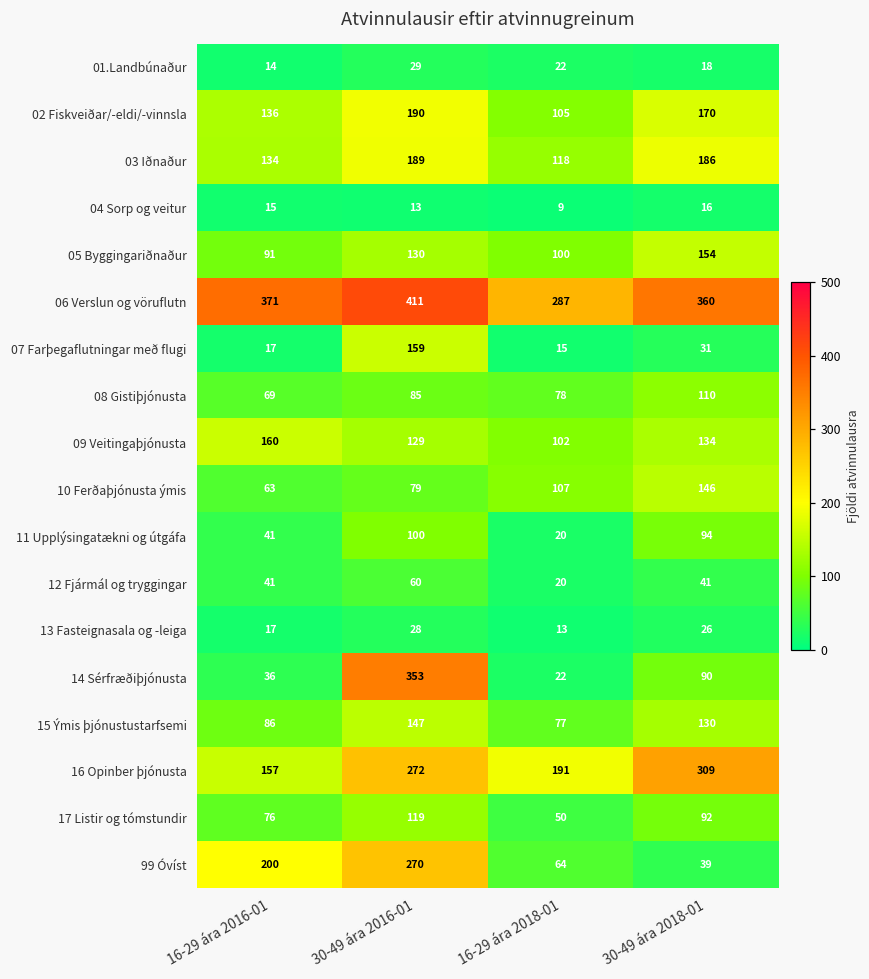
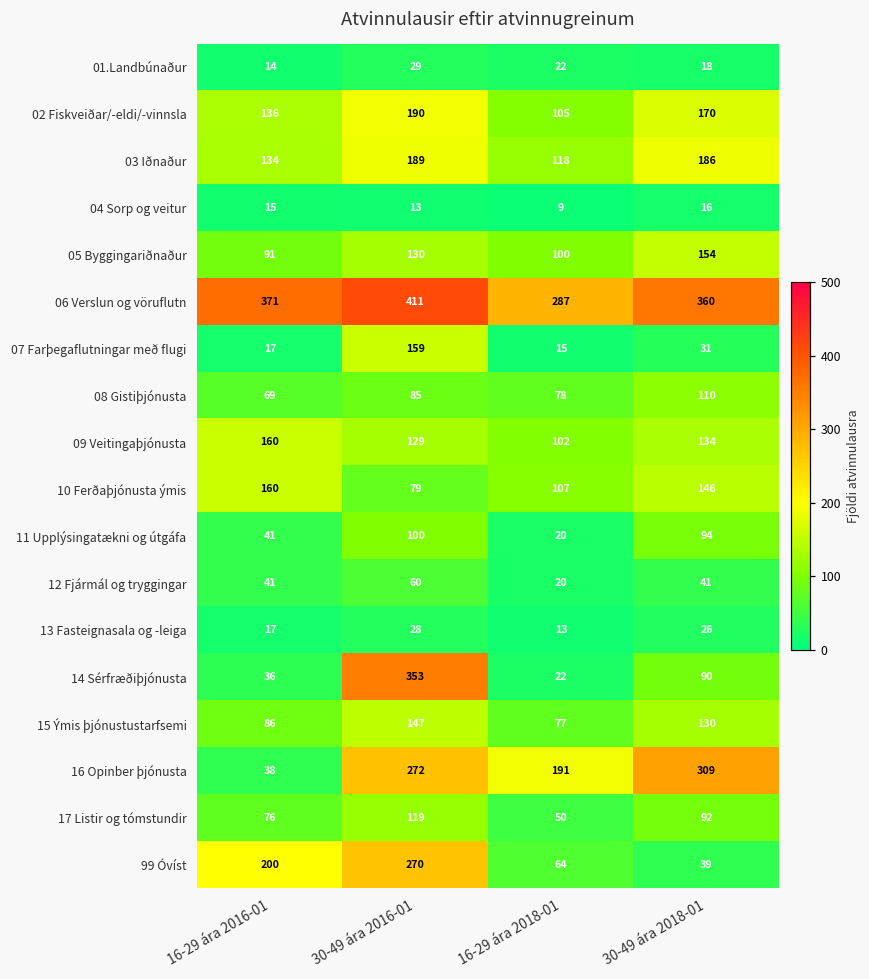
  {
    "01.Landbúnaður": {
      "16-29 ára 2016-01": 14,
      "30-49 ára 2016-01": 29,
      "16-29 ára 2018-01": 22,
      "30-49 ára 2018-01": 18
    },
    "02 Fiskveiðar/-eldi/-vinnsla": {
      "16-29 ára 2016-01": 136,
      "30-49 ára 2016-01": 190,
      "16-29 ára 2018-01": 105,
      "30-49 ára 2018-01": 170
    },
    "03 Iðnaður": {
      "16-29 ára 2016-01": 134,
      "30-49 ára 2016-01": 189,
      "16-29 ára 2018-01": 118,
      "30-49 ára 2018-01": 186
    },
    "04 Sorp og veitur": {
      "16-29 ára 2016-01": 15,
      "30-49 ára 2016-01": 13,
      "16-29 ára 2018-01": 9,
      "30-49 ára 2018-01": 16
    },
    "05 Byggingariðnaður": {
      "16-29 ára 2016-01": 91,
      "30-49 ára 2016-01": 130,
      "16-29 ára 2018-01": 100,
      "30-49 ára 2018-01": 154
    },
    "06 Verslun og vöruflutn": {
      "16-29 ára 2016-01": 371,
      "30-49 ára 2016-01": 411,
      "16-29 ára 2018-01": 287,
      "30-49 ára 2018-01": 360
    },
    "07 Farþegaflutningar með flugi": {
      "16-29 ára 2016-01": 17,
      "30-49 ára 2016-01": 159,
      "16-29 ára 2018-01": 15,
      "30-49 ára 2018-01": 31
    },
    "08 Gistiþjónusta": {
      "16-29 ára 2016-01": 69,
      "30-49 ára 2016-01": 85,
      "16-29 ára 2018-01": 78,
      "30-49 ára 2018-01": 110
    },
    "09 Veitingaþjónusta": {
      "16-29 ára 2016-01": 160,
      "30-49 ára 2016-01": 129,
      "16-29 ára 2018-01": 102,
      "30-49 ára 2018-01": 134
    },
    "10 Ferðaþjónusta ýmis": {
-     "16-29 ára 2016-01": 63,
+     "16-29 ára 2016-01": 160,
      "30-49 ára 2016-01": 79,
      "16-29 ára 2018-01": 107,
      "30-49 ára 2018-01": 146
    },
    "11 Upplýsingatækni og útgáfa": {
      "16-29 ára 2016-01": 41,
      "30-49 ára 2016-01": 100,
      "16-29 ára 2018-01": 20,
      "30-49 ára 2018-01": 94
    },
    "12 Fjármál og tryggingar": {
      "16-29 ára 2016-01": 41,
      "30-49 ára 2016-01": 60,
      "16-29 ára 2018-01": 20,
      "30-49 ára 2018-01": 41
    },
    "13 Fasteignasala og -leiga": {
      "16-29 ára 2016-01": 17,
      "30-49 ára 2016-01": 28,
      "16-29 ára 2018-01": 13,
      "30-49 ára 2018-01": 26
    },
    "14 Sérfræðiþjónusta": {
      "16-29 ára 2016-01": 36,
      "30-49 ára 2016-01": 353,
      "16-29 ára 2018-01": 22,
      "30-49 ára 2018-01": 90
    },
    "15 Ýmis þjónustustarfsemi": {
      "16-29 ára 2016-01": 86,
      "30-49 ára 2016-01": 147,
      "16-29 ára 2018-01": 77,
      "30-49 ára 2018-01": 130
    },
    "16 Opinber þjónusta": {
-     "16-29 ára 2016-01": 157,
+     "16-29 ára 2016-01": 38,
      "30-49 ára 2016-01": 272,
      "16-29 ára 2018-01": 191,
      "30-49 ára 2018-01": 309
    },
    "17 Listir og tómstundir": {
      "16-29 ára 2016-01": 76,
      "30-49 ára 2016-01": 119,
      "16-29 ára 2018-01": 50,
      "30-49 ára 2018-01": 92
    },
    "99 Óvíst": {
      "16-29 ára 2016-01": 200,
      "30-49 ára 2016-01": 270,
      "16-29 ára 2018-01": 64,
      "30-49 ára 2018-01": 39
    }
  }
